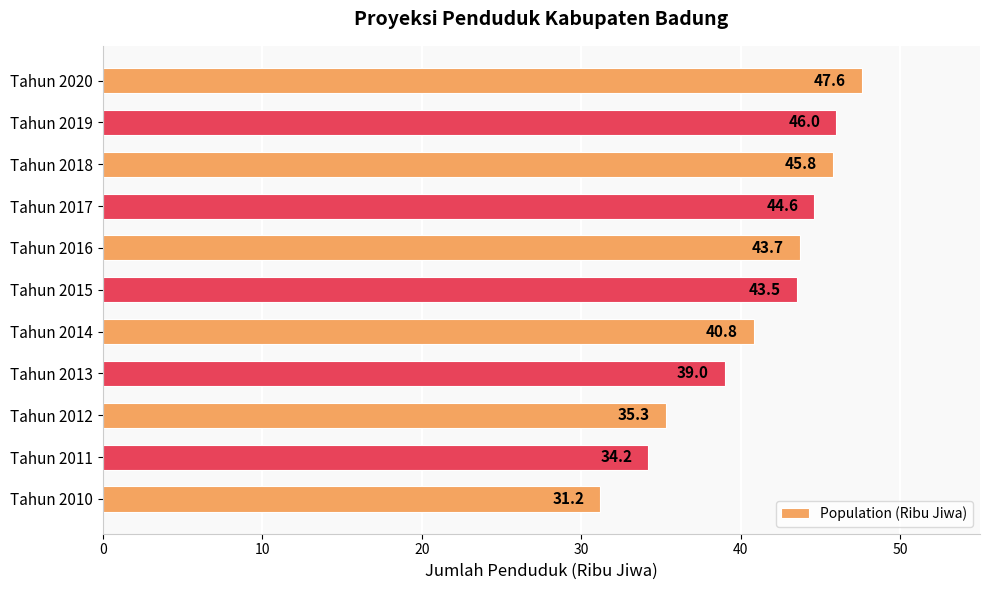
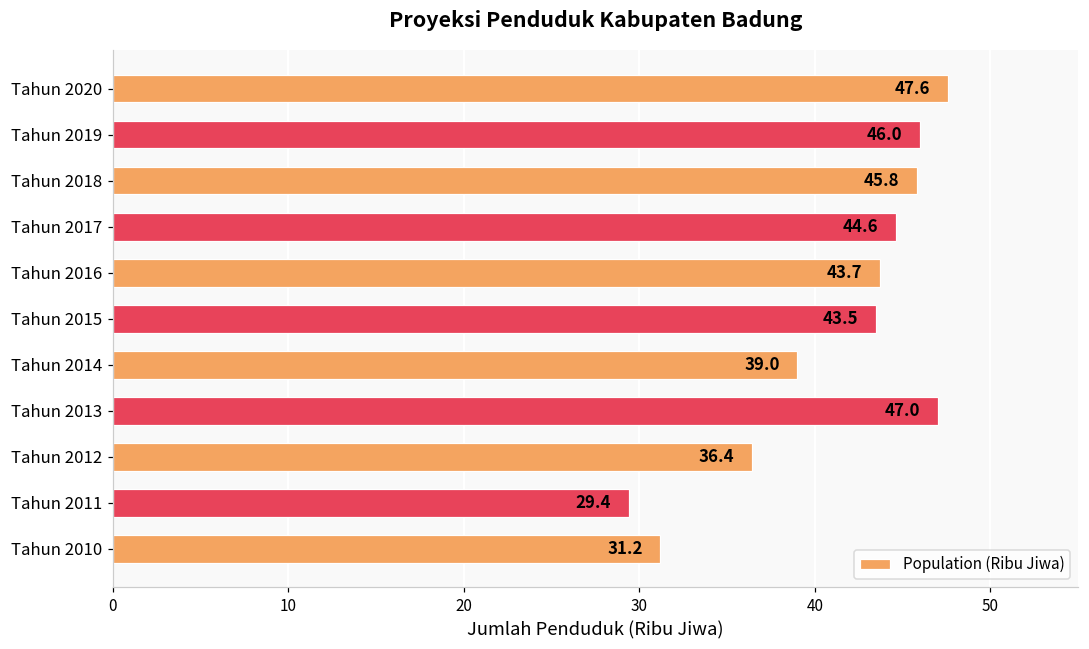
  {
    "Tahun 2020": 47.6,
    "Tahun 2019": 46.0,
    "Tahun 2018": 45.8,
    "Tahun 2017": 44.6,
    "Tahun 2016": 43.7,
    "Tahun 2015": 43.5,
-   "Tahun 2014": 40.8,
-   "Tahun 2013": 39.0,
-   "Tahun 2012": 35.3,
-   "Tahun 2011": 34.2,
+   "Tahun 2014": 39.0,
+   "Tahun 2013": 47.0,
+   "Tahun 2012": 36.4,
+   "Tahun 2011": 29.4,
    "Tahun 2010": 31.2
  }
